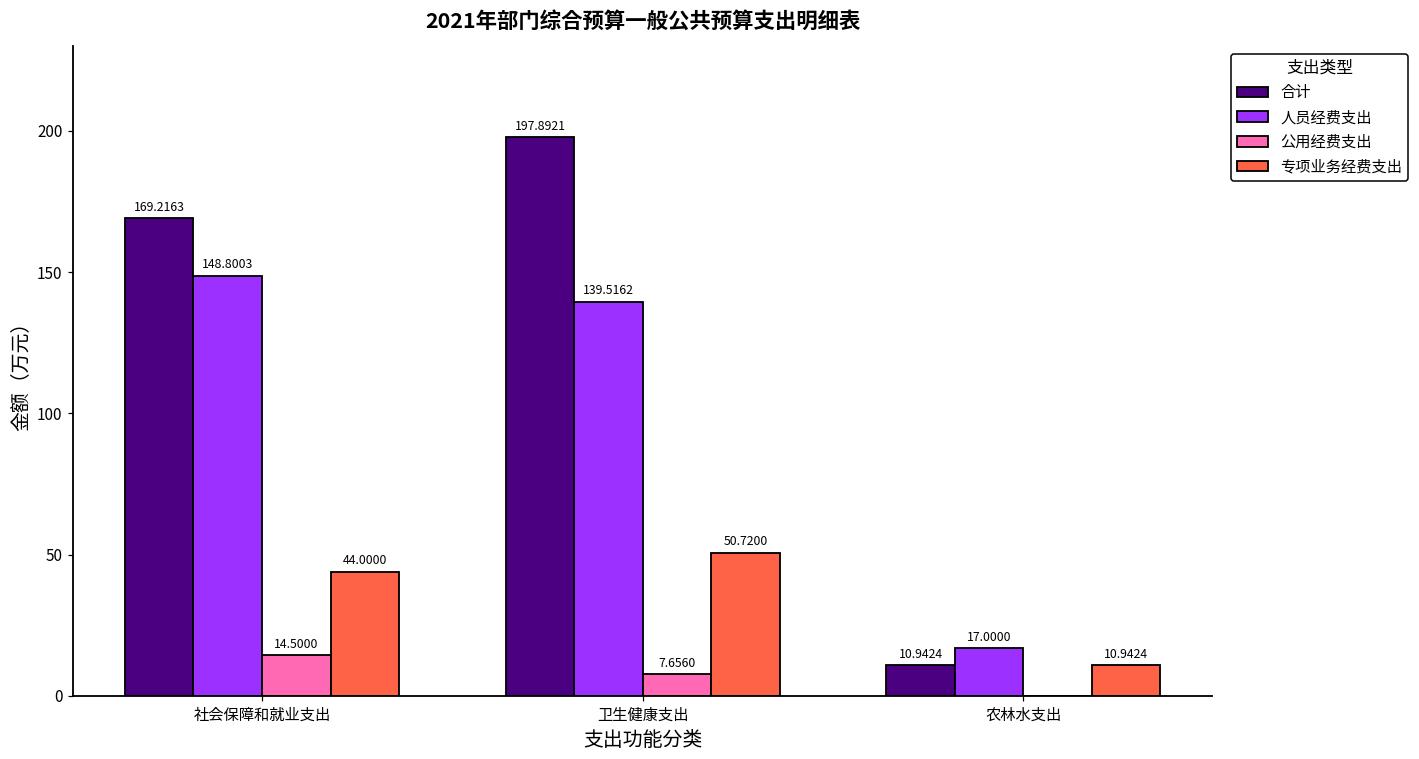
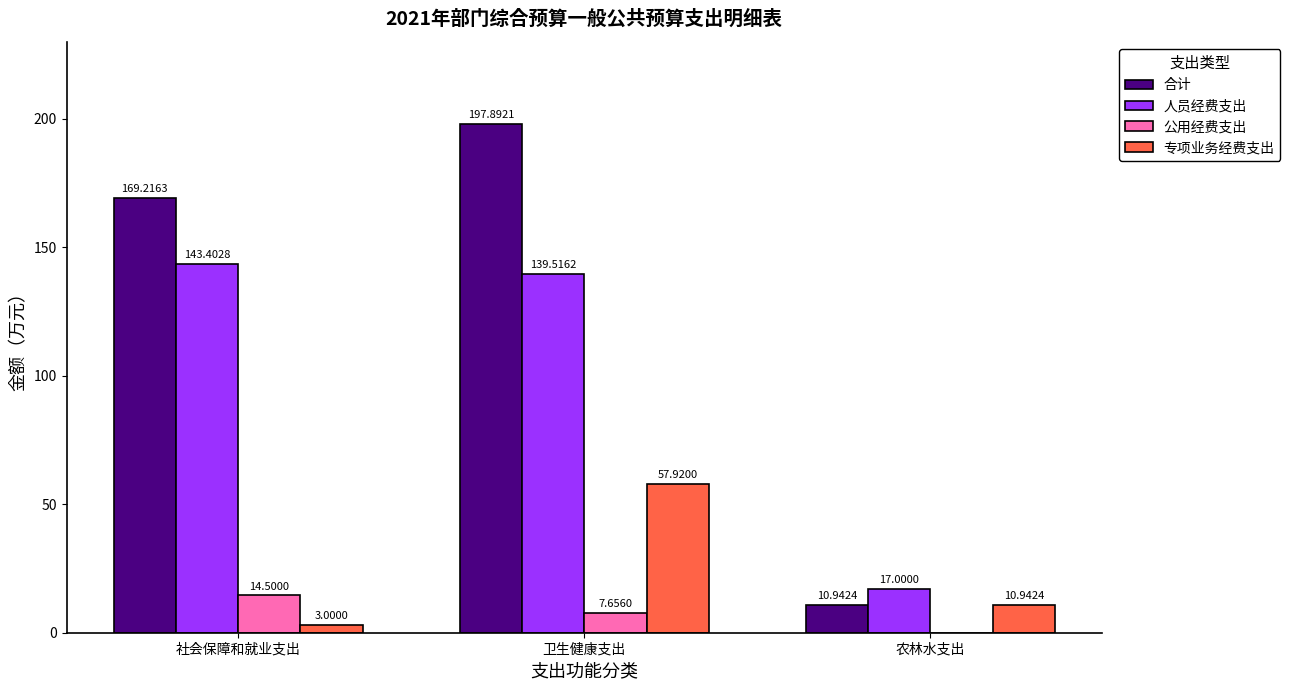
  {
    "合计": {
      "社会保障和就业支出": 169.2163,
      "卫生健康支出": 197.8921,
      "农林水支出": 10.9424
    },
    "人员经费支出": {
-     "社会保障和就业支出": 148.8003,
+     "社会保障和就业支出": 143.4028,
      "卫生健康支出": 139.5162,
      "农林水支出": 17.0000
    },
    "公用经费支出": {
      "社会保障和就业支出": 14.5000,
      "卫生健康支出": 7.6560
    },
    "专项业务经费支出": {
-     "社会保障和就业支出": 44.0000,
-     "卫生健康支出": 50.7200,
+     "社会保障和就业支出": 3.0000,
+     "卫生健康支出": 57.9200,
      "农林水支出": 10.9424
    }
  }
